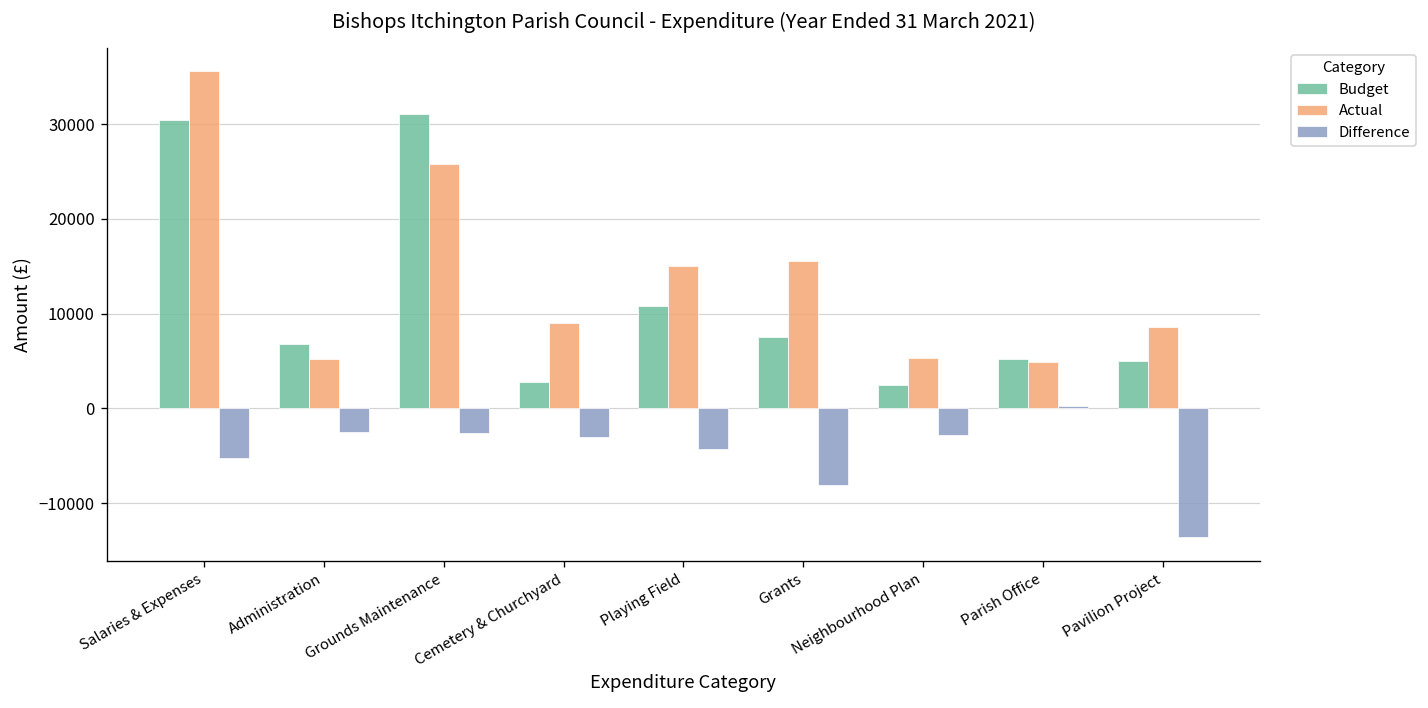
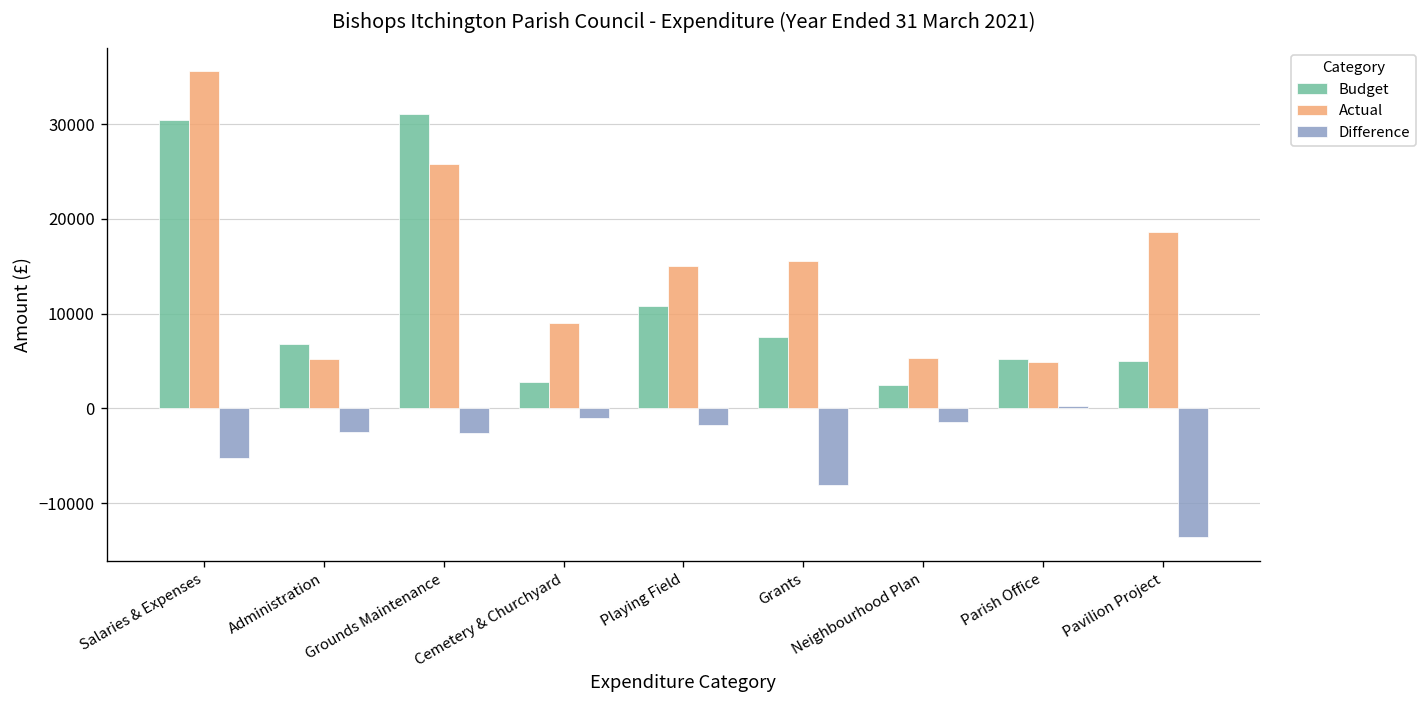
  {
    "Budget": {
      "Salaries & Expenses": 30000,
      "Administration": 7000,
      "Grounds Maintenance": 31000,
      "Cemetery & Churchyard": 3000,
      "Playing Field": 11000,
      "Grants": 8000,
      "Neighbourhood Plan": 3000,
      "Parish Office": 5000,
      "Pavilion Project": 5000
    },
    "Actual": {
      "Salaries & Expenses": 36000,
      "Administration": 5000,
      "Grounds Maintenance": 26000,
      "Cemetery & Churchyard": 9000,
      "Playing Field": 15000,
      "Grants": 16000,
      "Neighbourhood Plan": 5000,
      "Parish Office": 5000,
-     "Pavilion Project": 9000
+     "Pavilion Project": 19000
    },
    "Difference": {
      "Salaries & Expenses": -5000,
      "Administration": -3000,
      "Grounds Maintenance": -3000,
-     "Cemetery & Churchyard": -3000,
-     "Playing Field": -4000,
+     "Cemetery & Churchyard": -1000,
+     "Playing Field": -2000,
      "Grants": -8000,
-     "Neighbourhood Plan": -3000,
+     "Neighbourhood Plan": -1000,
      "Pavilion Project": -14000
    }
  }
